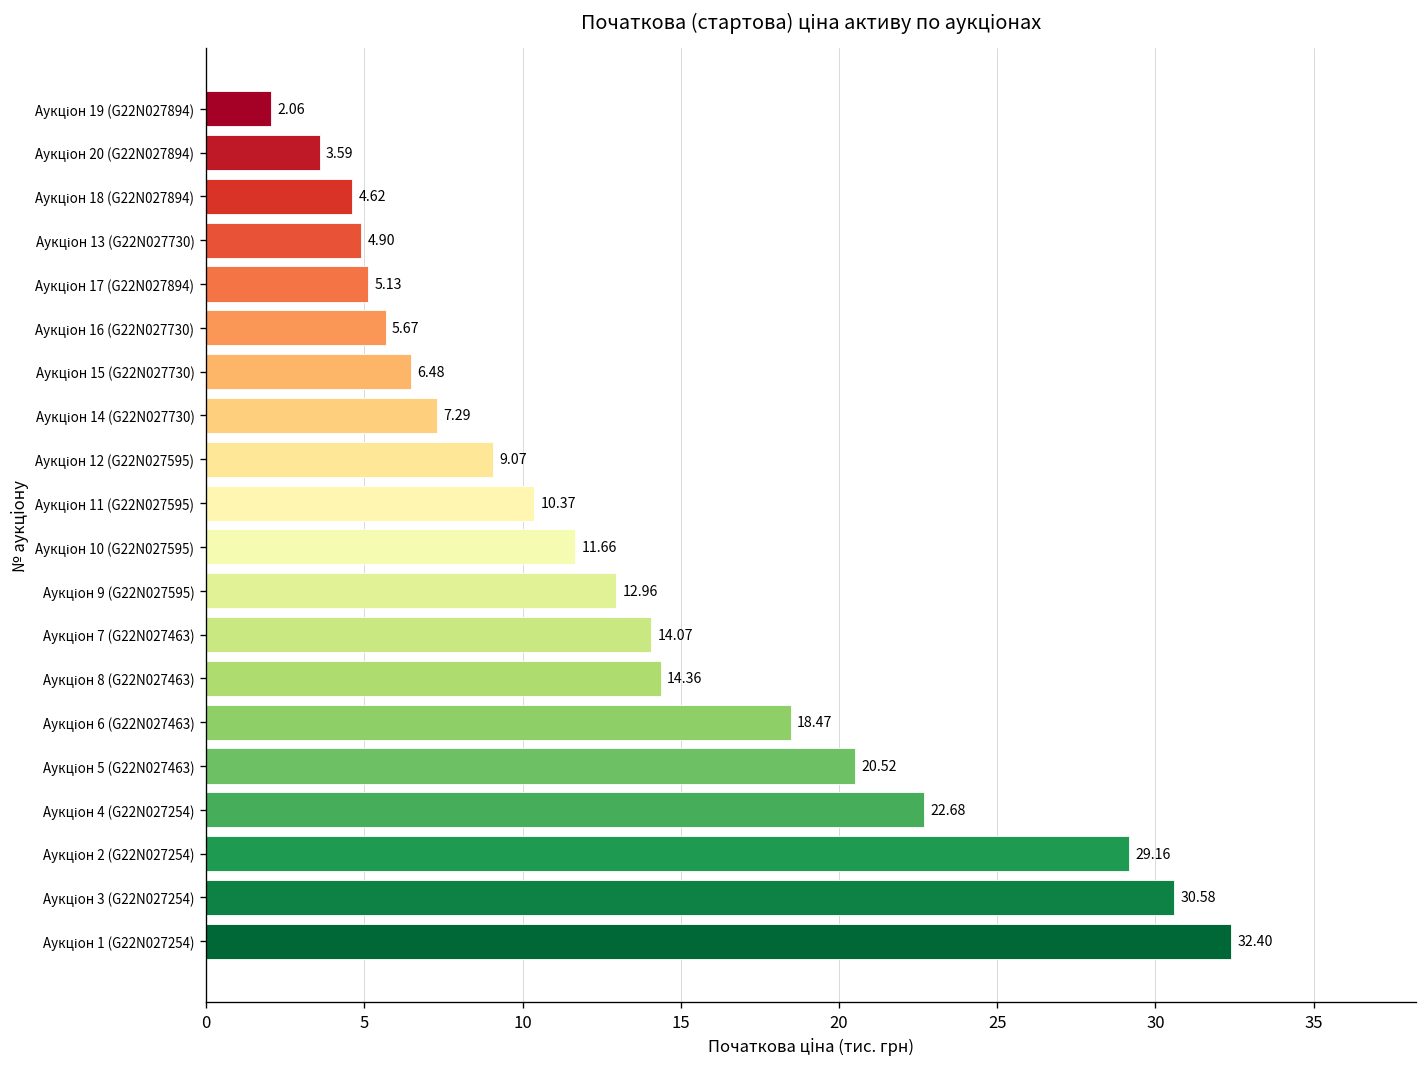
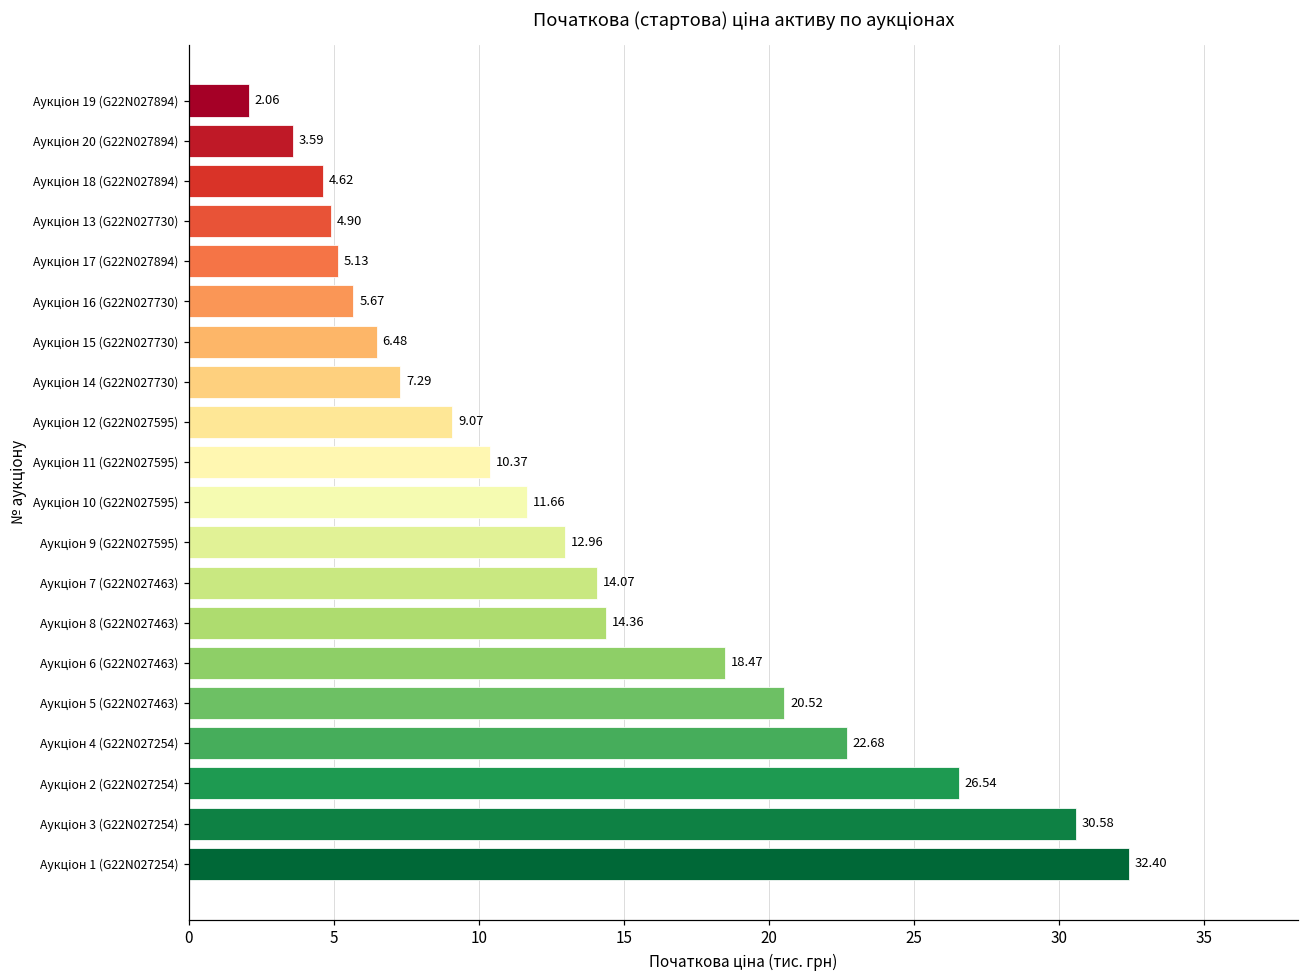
  {
    "Аукціон 19 (G22N027894)": 2.06,
    "Аукціон 20 (G22N027894)": 3.59,
    "Аукціон 18 (G22N027894)": 4.62,
    "Аукціон 13 (G22N027730)": 4.90,
    "Аукціон 17 (G22N027894)": 5.13,
    "Аукціон 16 (G22N027730)": 5.67,
    "Аукціон 15 (G22N027730)": 6.48,
    "Аукціон 14 (G22N027730)": 7.29,
    "Аукціон 12 (G22N027595)": 9.07,
    "Аукціон 11 (G22N027595)": 10.37,
    "Аукціон 10 (G22N027595)": 11.66,
    "Аукціон 9 (G22N027595)": 12.96,
    "Аукціон 7 (G22N027463)": 14.07,
    "Аукціон 8 (G22N027463)": 14.36,
    "Аукціон 6 (G22N027463)": 18.47,
    "Аукціон 5 (G22N027463)": 20.52,
    "Аукціон 4 (G22N027254)": 22.68,
-   "Аукціон 2 (G22N027254)": 29.16,
+   "Аукціон 2 (G22N027254)": 26.54,
    "Аукціон 3 (G22N027254)": 30.58,
    "Аукціон 1 (G22N027254)": 32.40
  }
